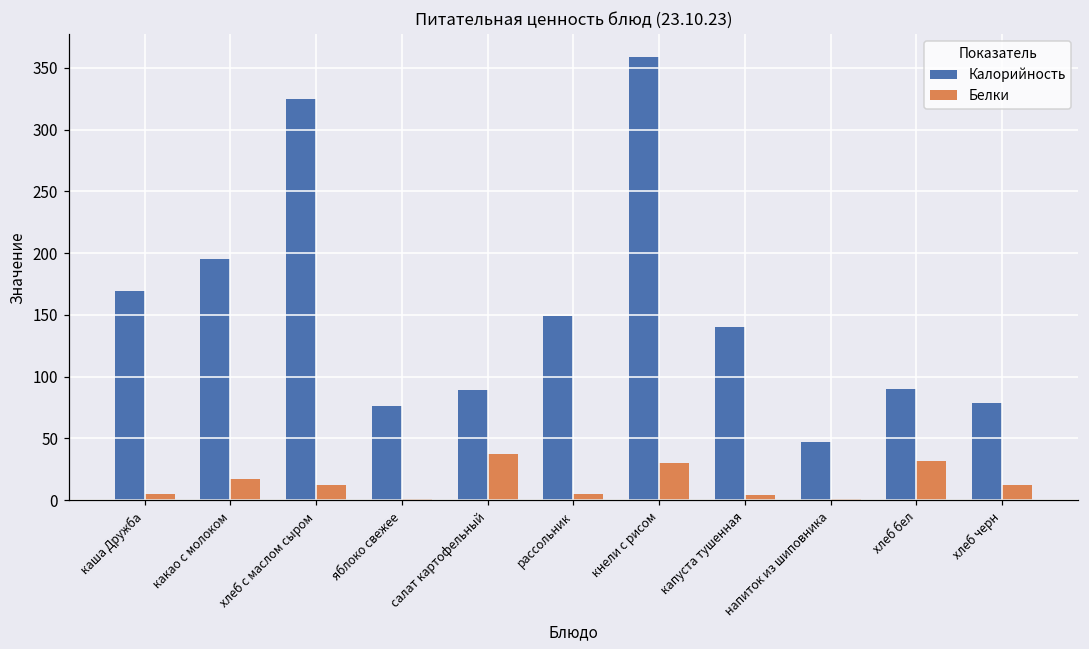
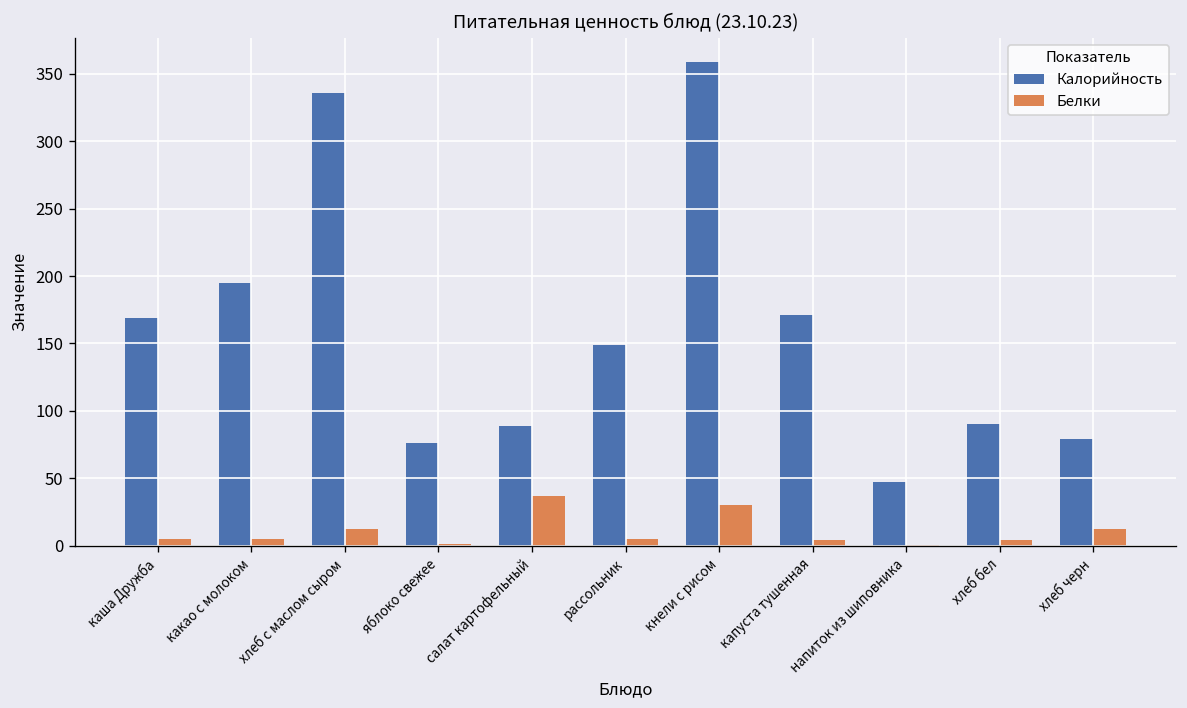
  {
    "Калорийность": {
      "каша Дружба": 169,
      "какао с молоком": 195,
-     "хлеб с маслом сыром": 325,
+     "хлеб с маслом сыром": 336,
      "яблоко свежее": 76,
      "салат картофельный": 89,
      "рассольник": 149,
      "кнели с рисом": 359,
-     "капуста тушенная": 140,
+     "капуста тушенная": 171,
      "напиток из шиповника": 47,
      "хлеб бел": 90,
      "хлеб черн": 79
    },
    "Белки": {
      "каша Дружба": 5,
-     "какао с молоком": 17,
+     "какао с молоком": 5,
      "хлеб с маслом сыром": 12,
      "салат картофельный": 37,
      "рассольник": 5,
      "кнели с рисом": 30,
      "капуста тушенная": 4,
-     "хлеб бел": 32,
+     "хлеб бел": 4,
      "хлеб черн": 12
    }
  }
